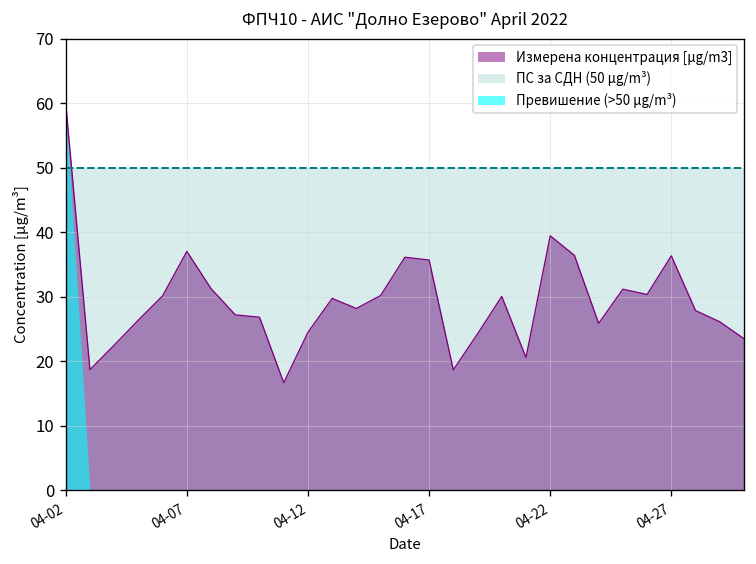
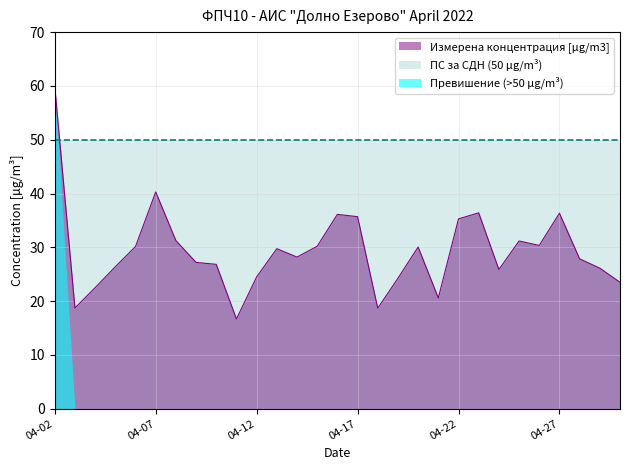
  {
    "Измерена концентрация [µg/m3]": {
-     "04-07": 37,
+     "04-07": 40,
      "04-12": 25,
      "04-17": 36,
-     "04-22": 39,
+     "04-22": 35,
      "04-27": 36
    },
    "ПС за СДН (50 µg/m³)": {
      "04-02": 50,
      "04-07": 50,
      "04-12": 50,
      "04-17": 50,
      "04-22": 50,
      "04-27": 50
    },
    "Превишение (>50 µg/m³)": {
      "04-07": 0,
      "04-12": 0,
      "04-17": 0,
      "04-22": 0,
      "04-27": 0
    }
  }
